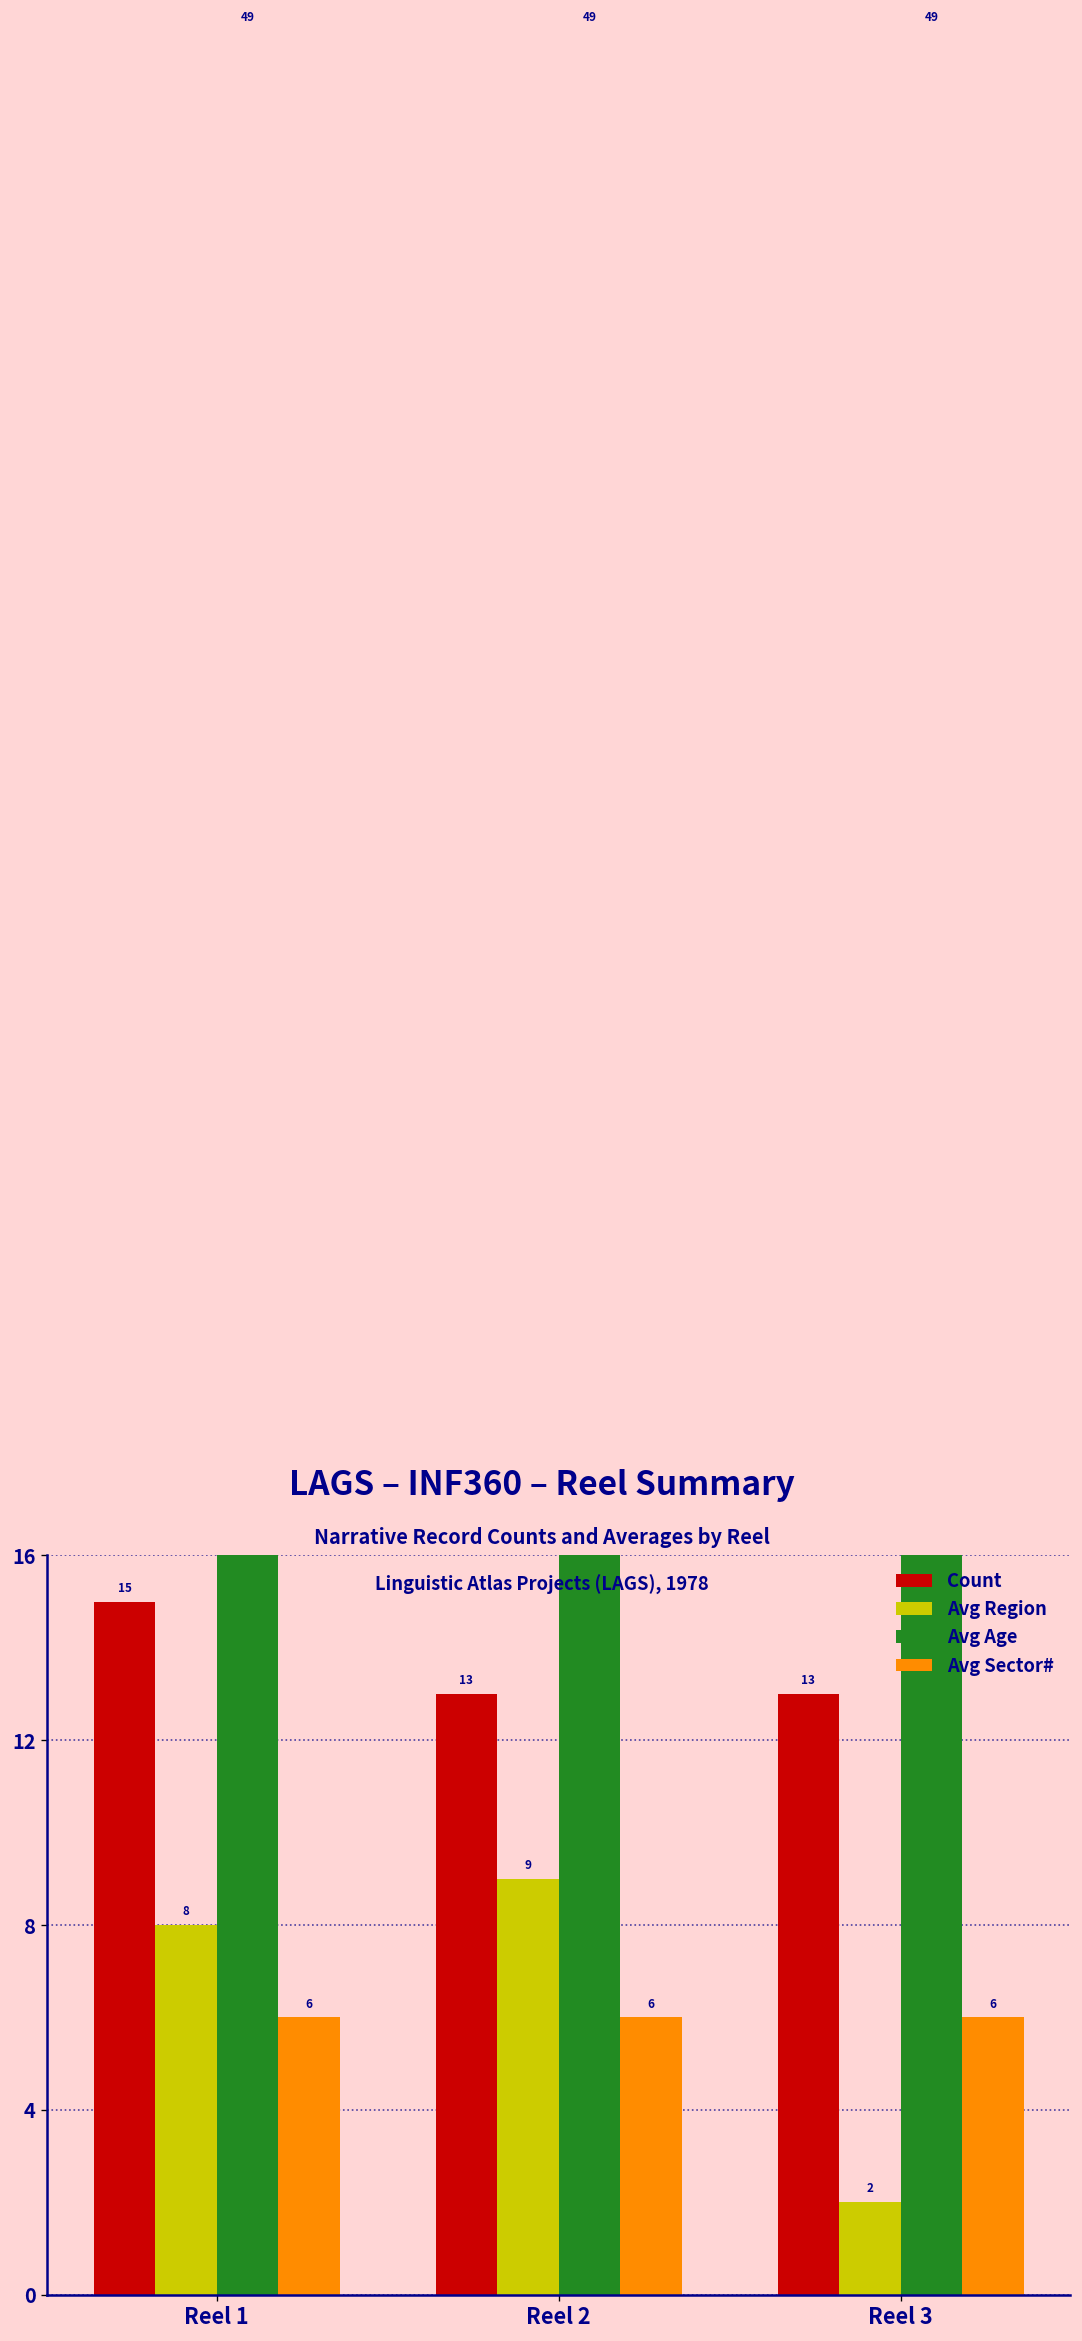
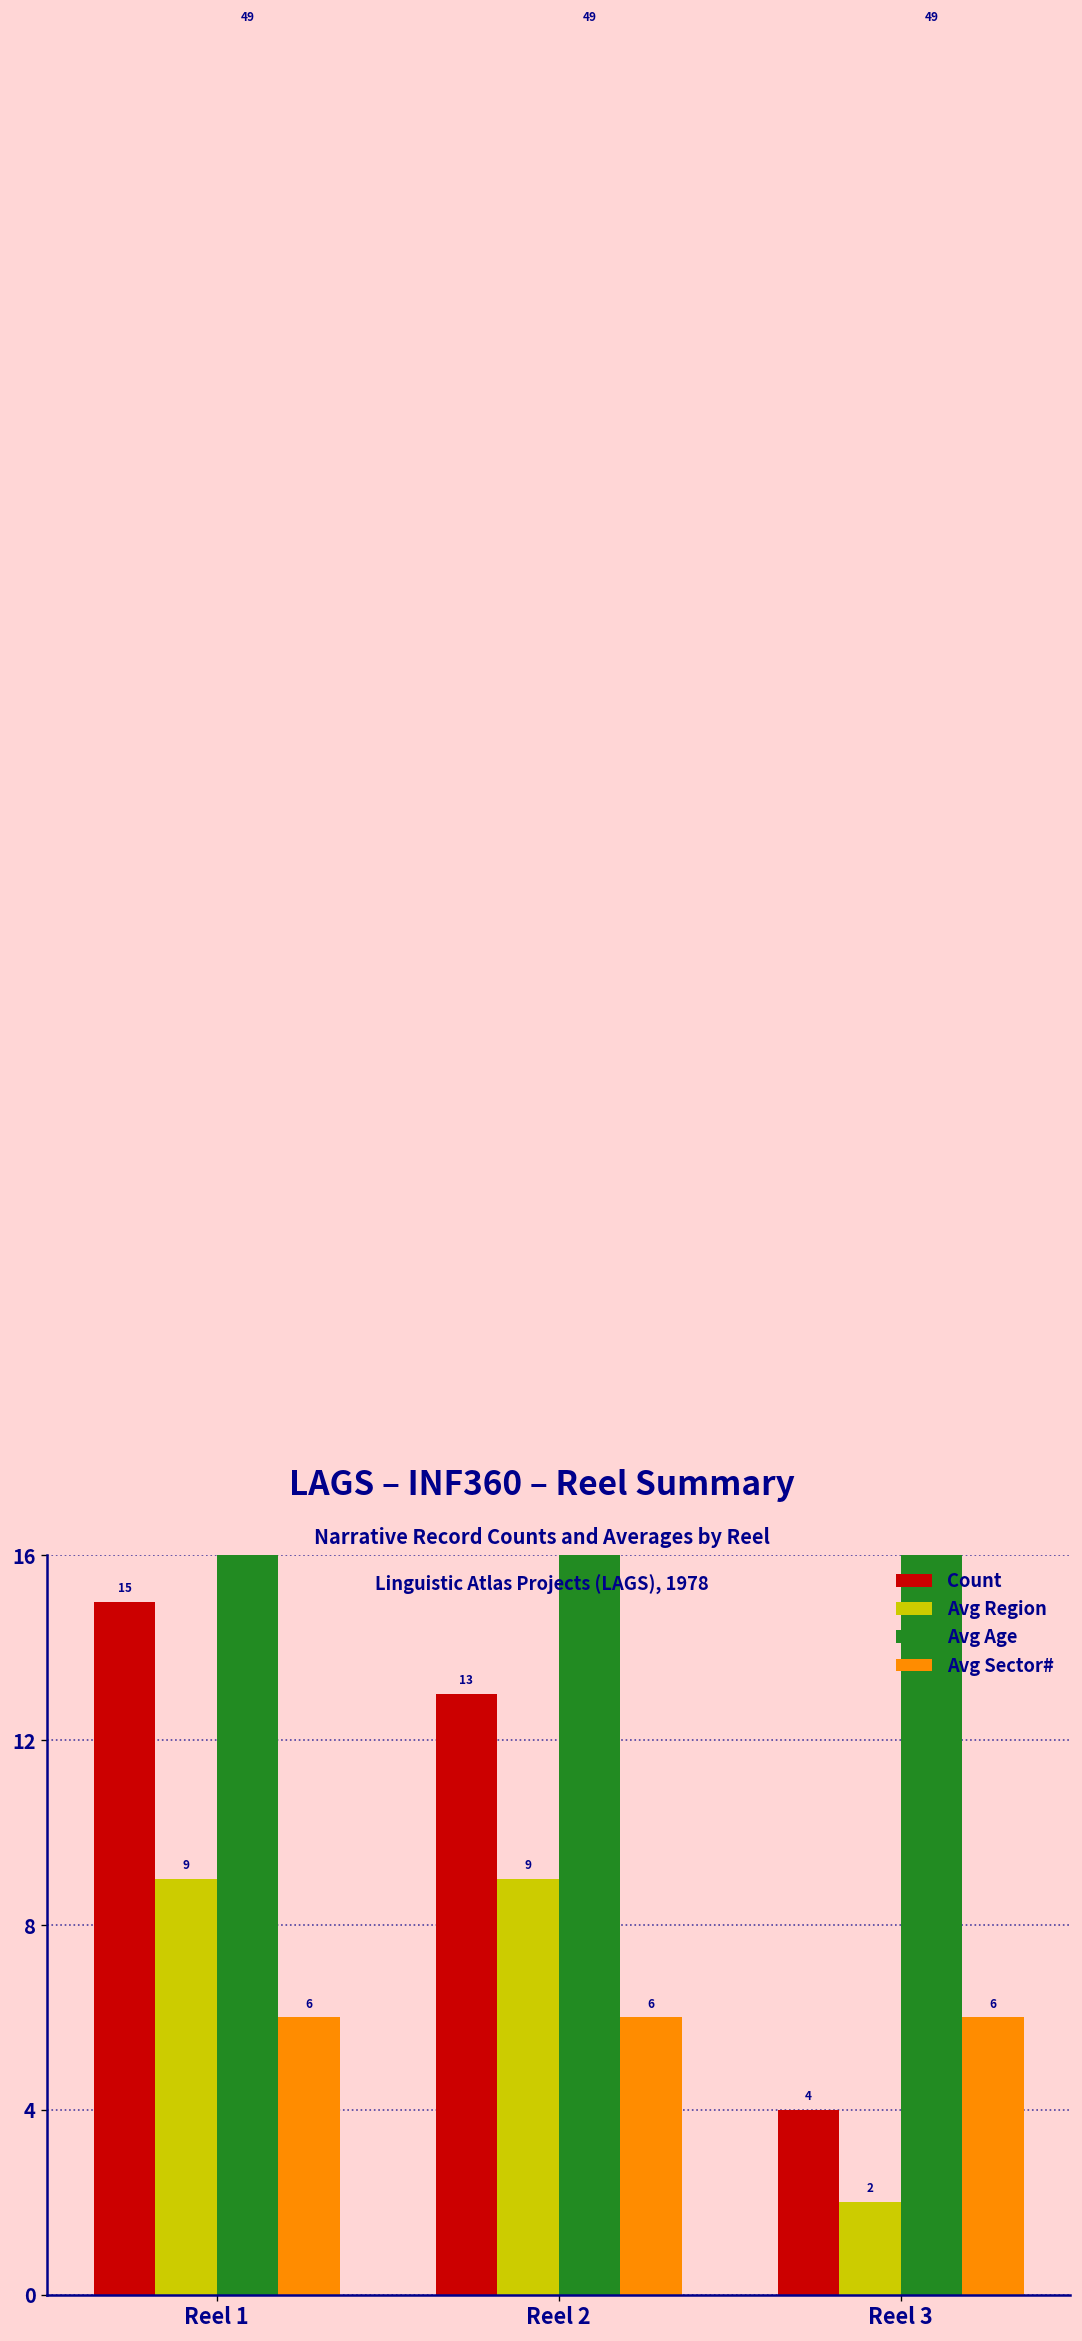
  {
    "Count": {
      "Reel 1": 15,
      "Reel 2": 13,
-     "Reel 3": 13
+     "Reel 3": 4
    },
    "Avg Region": {
-     "Reel 1": 8,
+     "Reel 1": 9,
      "Reel 2": 9,
      "Reel 3": 2
    },
    "Avg Sector#": {
      "Reel 1": 6,
      "Reel 2": 6,
      "Reel 3": 6
    }
  }
